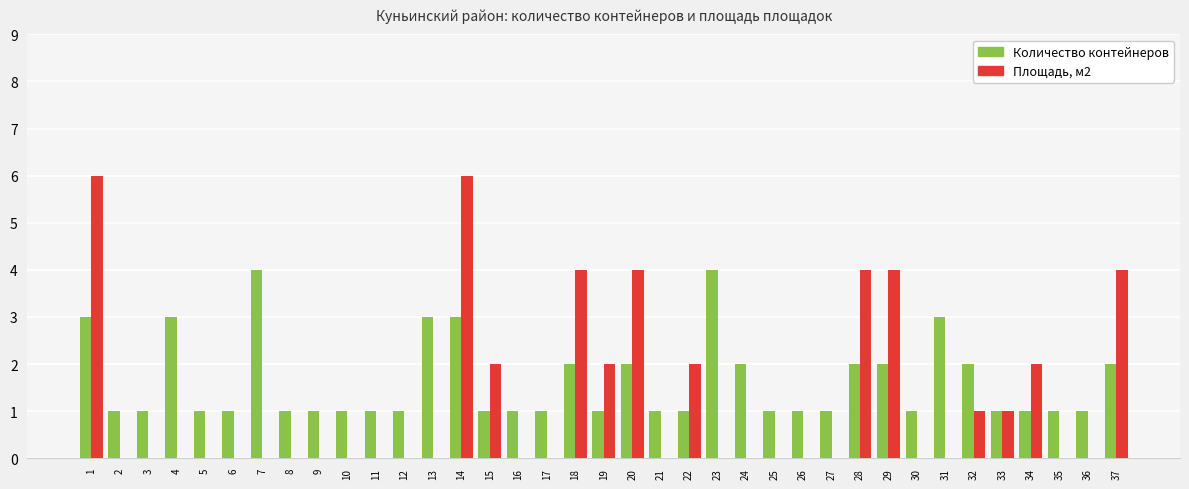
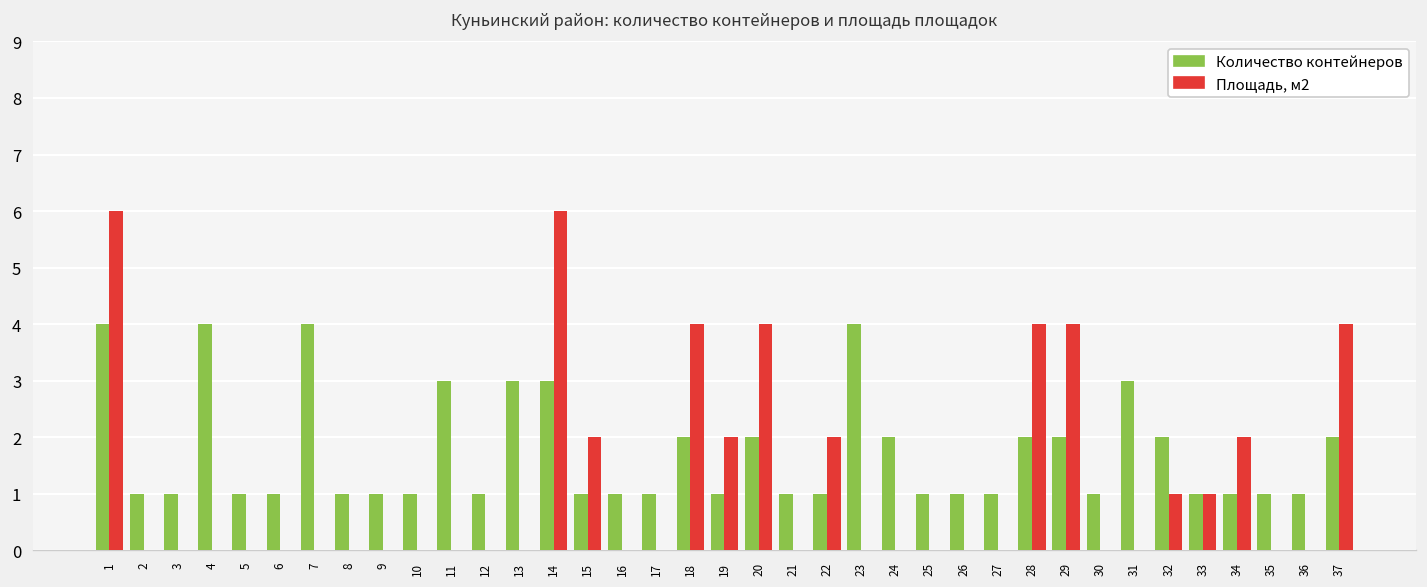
  {
    "Количество контейнеров": {
-     "1": 3,
+     "1": 4,
      "2": 1,
      "3": 1,
-     "4": 3,
+     "4": 4,
      "5": 1,
      "6": 1,
      "7": 4,
      "8": 1,
      "9": 1,
      "10": 1,
-     "11": 1,
+     "11": 3,
      "12": 1,
      "13": 3,
      "14": 3,
      "15": 1,
      "16": 1,
      "17": 1,
      "18": 2,
      "19": 1,
      "20": 2,
      "21": 1,
      "22": 1,
      "23": 4,
      "24": 2,
      "25": 1,
      "26": 1,
      "27": 1,
      "28": 2,
      "29": 2,
      "30": 1,
      "31": 3,
      "32": 2,
      "33": 1,
      "34": 1,
      "35": 1,
      "36": 1,
      "37": 2
    },
    "Площадь, м2": {
      "1": 6,
      "2": 0,
      "3": 0,
      "4": 0,
      "5": 0,
      "6": 0,
      "7": 0,
      "8": 0,
      "9": 0,
      "10": 0,
      "11": 0,
      "12": 0,
      "13": 0,
      "14": 6,
      "15": 2,
      "16": 0,
      "17": 0,
      "18": 4,
      "19": 2,
      "20": 4,
      "21": 0,
      "22": 2,
      "23": 0,
      "24": 0,
      "25": 0,
      "26": 0,
      "27": 0,
      "28": 4,
      "29": 4,
      "30": 0,
      "31": 0,
      "32": 1,
      "33": 1,
      "34": 2,
      "35": 0,
      "36": 0,
      "37": 4
    }
  }
